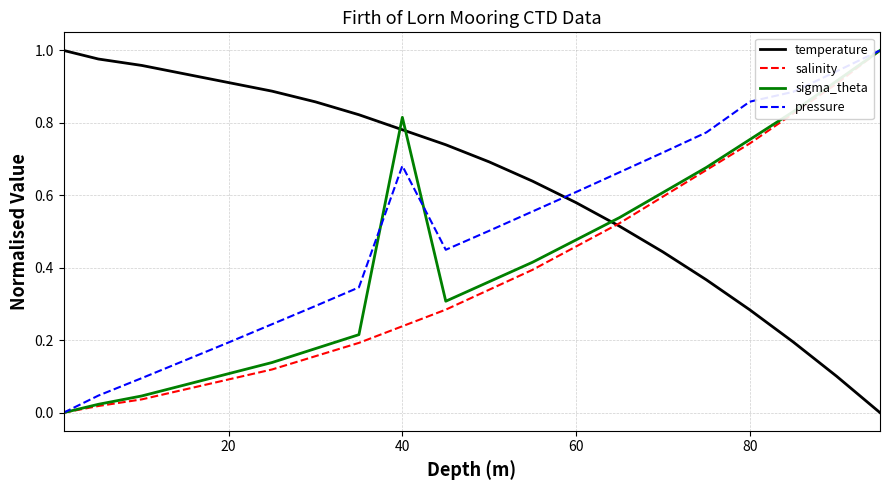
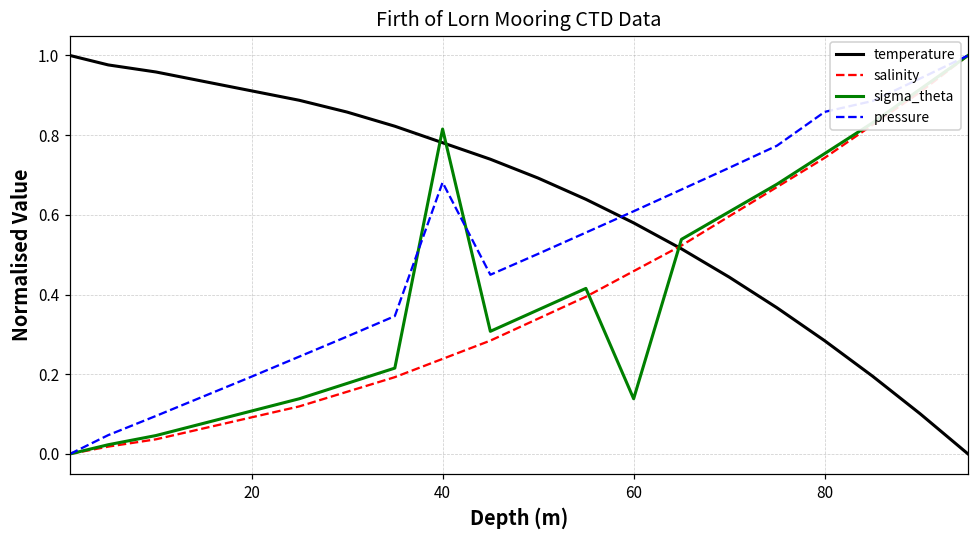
  {
    "temperature": {
      "20": 0.91,
      "40": 0.78,
      "60": 0.58,
      "80": 0.28
    },
    "salinity": {
      "20": 0.09,
      "40": 0.24,
      "60": 0.46,
      "80": 0.74
    },
    "sigma_theta": {
      "20": 0.11,
      "40": 0.82,
-     "60": 0.48,
+     "60": 0.14,
      "80": 0.75
    },
    "pressure": {
      "20": 0.19,
      "40": 0.68,
      "60": 0.61,
      "80": 0.86
    }
  }
